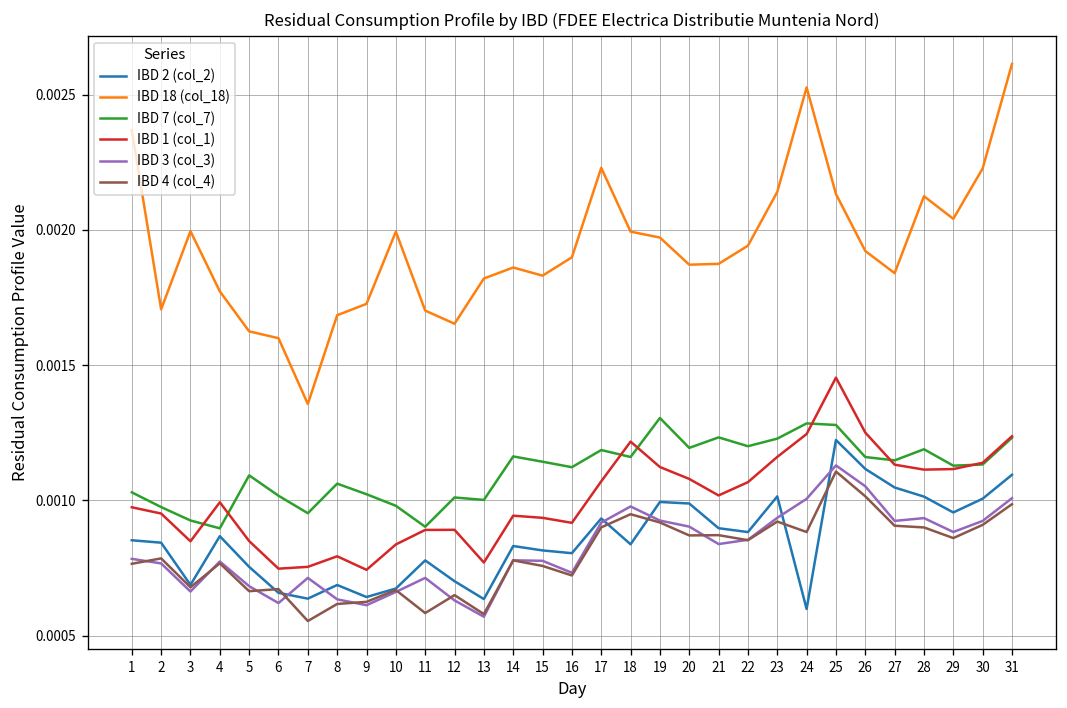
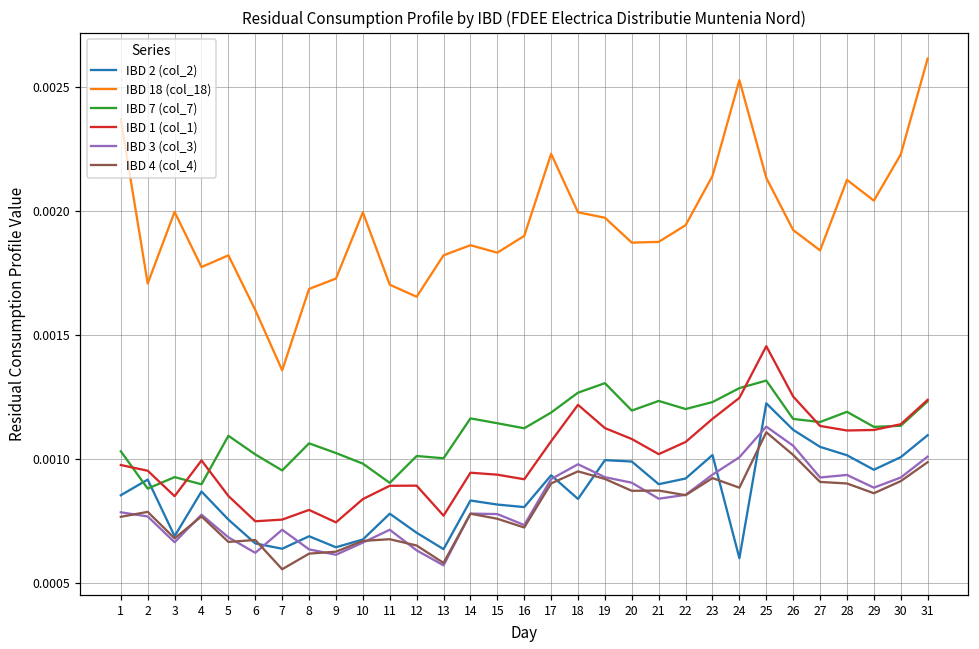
  {
    "IBD 2 (col_2)": {
      "1": 0.00085,
-     "2": 0.00084,
+     "2": 0.00092,
      "4": 0.00087,
      "5": 0.00075,
      "6": 0.00066,
      "7": 0.00064,
      "8": 0.00069,
      "9": 0.00064,
      "11": 0.00078,
      "12": 0.00070,
      "13": 0.00063,
      "14": 0.00083,
      "15": 0.00081,
      "16": 0.00080,
      "17": 0.00093,
      "18": 0.00084,
      "19": 0.00099,
      "20": 0.00099,
      "21": 0.00090,
-     "22": 0.00088,
+     "22": 0.00092,
      "23": 0.00101,
      "24": 0.00060,
      "25": 0.00122,
      "26": 0.00112,
      "27": 0.00105,
      "28": 0.00101,
      "29": 0.00096,
      "30": 0.00101,
      "31": 0.00109
    },
    "IBD 18 (col_18)": {
      "2": 0.00171,
      "3": 0.00200,
      "4": 0.00177,
-     "5": 0.00162,
+     "5": 0.00182,
      "6": 0.00160,
      "7": 0.00136,
      "8": 0.00168,
      "9": 0.00173,
      "10": 0.00199,
      "11": 0.00170,
      "12": 0.00165,
      "13": 0.00182,
      "14": 0.00186,
      "15": 0.00183,
      "16": 0.00190,
      "17": 0.00223,
      "18": 0.00199,
      "19": 0.00197,
      "20": 0.00187,
      "21": 0.00187,
      "22": 0.00194,
      "23": 0.00214,
      "24": 0.00253,
      "25": 0.00213,
      "26": 0.00192,
      "27": 0.00184,
      "28": 0.00212,
      "29": 0.00204,
      "30": 0.00223,
      "31": 0.00261
    },
    "IBD 7 (col_7)": {
      "1": 0.00103,
-     "2": 0.00098,
+     "2": 0.00088,
      "3": 0.00093,
      "4": 0.00090,
      "5": 0.00109,
      "6": 0.00102,
      "7": 0.00095,
      "8": 0.00106,
      "9": 0.00102,
      "10": 0.00098,
      "11": 0.00090,
      "12": 0.00101,
      "13": 0.00100,
      "14": 0.00116,
      "15": 0.00114,
      "16": 0.00112,
      "17": 0.00119,
-     "18": 0.00116,
+     "18": 0.00127,
      "19": 0.00130,
      "20": 0.00119,
      "21": 0.00123,
      "22": 0.00120,
      "23": 0.00123,
      "24": 0.00128,
-     "25": 0.00128,
+     "25": 0.00131,
      "26": 0.00116,
      "27": 0.00115,
      "28": 0.00119,
      "29": 0.00113
    },
    "IBD 1 (col_1)": {
      "1": 0.00097,
      "2": 0.00095,
      "3": 0.00085,
      "4": 0.00099,
      "5": 0.00085,
      "6": 0.00075,
      "7": 0.00075,
      "8": 0.00079,
      "9": 0.00074,
      "10": 0.00084,
      "11": 0.00089,
      "12": 0.00089,
      "13": 0.00077,
      "14": 0.00094,
      "15": 0.00094,
      "16": 0.00092,
      "17": 0.00107,
      "18": 0.00122,
      "19": 0.00112,
      "20": 0.00108,
      "21": 0.00102,
      "22": 0.00107,
      "23": 0.00116,
      "24": 0.00125,
      "25": 0.00145,
      "26": 0.00125,
      "27": 0.00113,
      "28": 0.00111,
      "29": 0.00112
    },
    "IBD 3 (col_3)": {
      "1": 0.00078,
      "2": 0.00077,
      "3": 0.00066,
      "5": 0.00068,
      "6": 0.00062,
      "7": 0.00071,
      "8": 0.00063,
      "9": 0.00061,
      "11": 0.00071,
      "12": 0.00063,
      "15": 0.00078,
      "17": 0.00092,
      "18": 0.00098,
      "20": 0.00090,
      "21": 0.00084,
      "23": 0.00094,
      "24": 0.00101,
      "25": 0.00113,
      "26": 0.00105,
      "27": 0.00092,
      "28": 0.00093,
      "29": 0.00088,
      "30": 0.00092,
      "31": 0.00101
    },
    "IBD 4 (col_4)": {
      "1": 0.00077,
      "2": 0.00079,
      "5": 0.00066,
      "6": 0.00067,
      "7": 0.00055,
      "8": 0.00062,
      "9": 0.00062,
-     "11": 0.00058,
+     "11": 0.00068,
      "12": 0.00065,
      "15": 0.00076,
      "17": 0.00090,
      "18": 0.00095,
      "20": 0.00087,
      "21": 0.00087,
      "23": 0.00092,
      "24": 0.00088,
      "25": 0.00111,
      "26": 0.00101,
      "27": 0.00091,
      "28": 0.00090,
      "29": 0.00086,
      "30": 0.00091,
      "31": 0.00099
    }
  }
